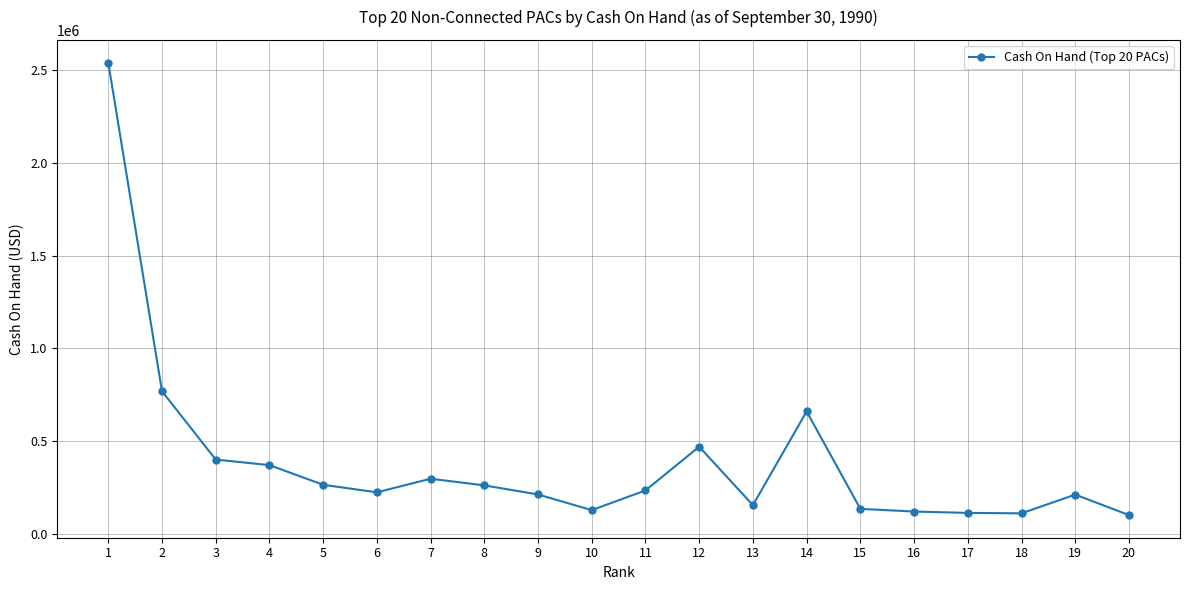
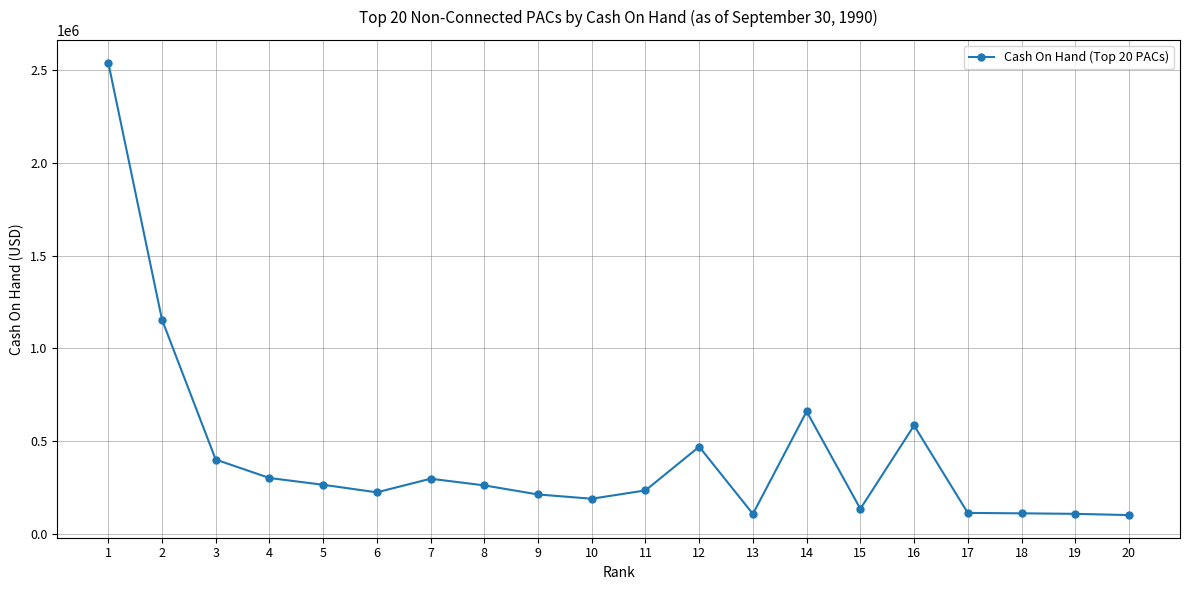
  {
    "1": 2540000,
-   "2": 770000,
+   "2": 1160000,
    "3": 400000,
-   "4": 370000,
+   "4": 300000,
    "5": 260000,
    "6": 220000,
    "7": 300000,
    "8": 260000,
    "9": 210000,
-   "10": 130000,
+   "10": 190000,
    "11": 230000,
    "12": 470000,
-   "13": 160000,
+   "13": 110000,
    "14": 660000,
    "15": 140000,
-   "16": 120000,
+   "16": 580000,
    "17": 110000,
    "18": 110000,
-   "19": 210000,
+   "19": 110000,
    "20": 100000
  }
